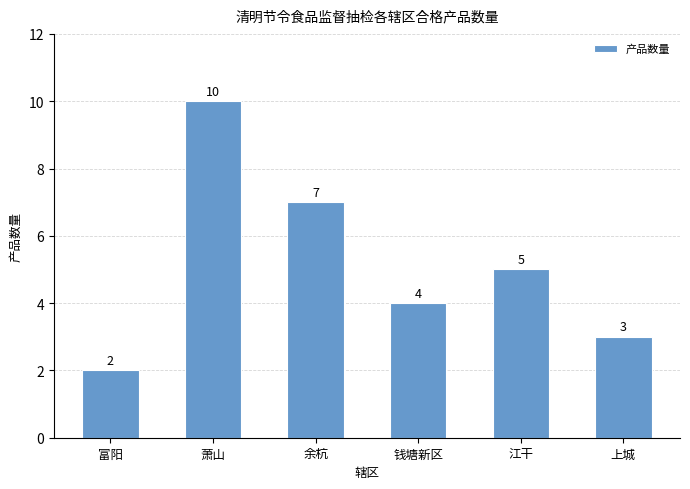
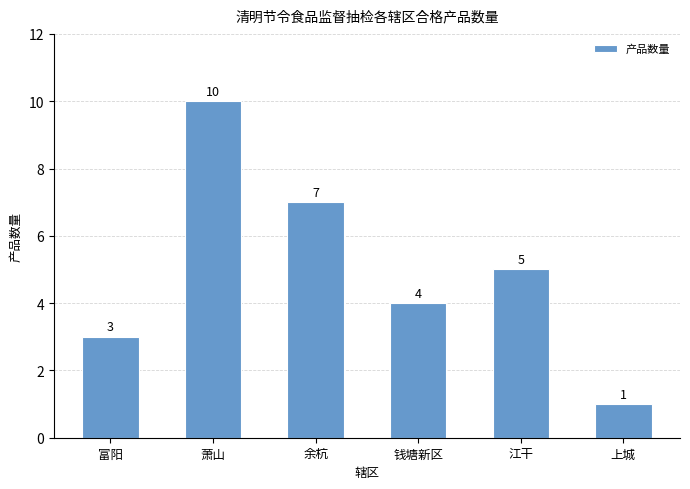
  {
-   "富阳": 2,
+   "富阳": 3,
    "萧山": 10,
    "余杭": 7,
    "钱塘新区": 4,
    "江干": 5,
-   "上城": 3
+   "上城": 1
  }
